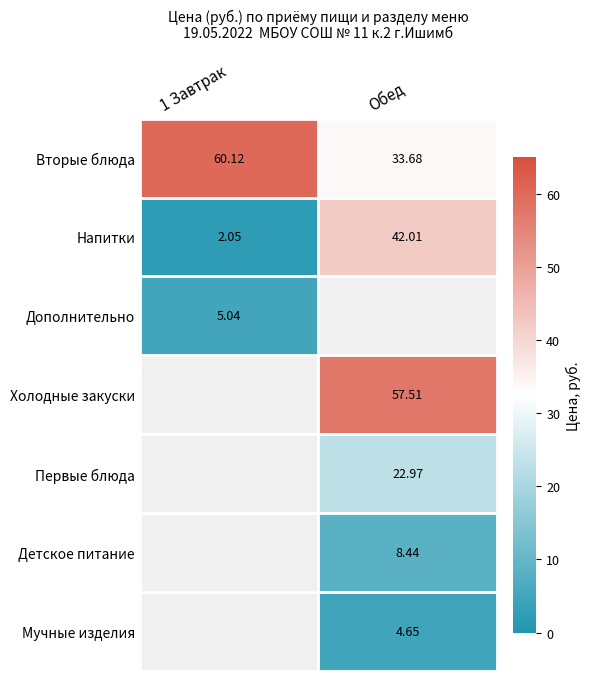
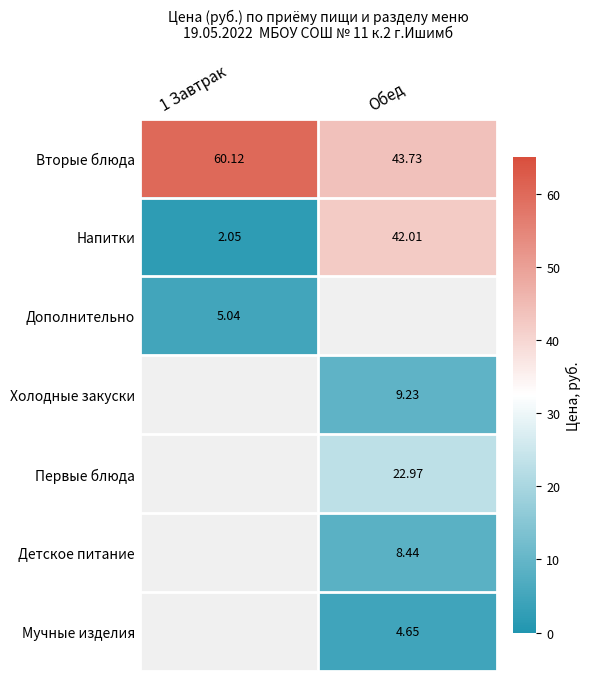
  {
    "Вторые блюда": {
      "1 Завтрак": 60.12,
-     "Обед": 33.68
+     "Обед": 43.73
    },
    "Напитки": {
      "1 Завтрак": 2.05,
      "Обед": 42.01
    },
    "Дополнительно": {
      "1 Завтрак": 5.04
    },
    "Холодные закуски": {
-     "Обед": 57.51
+     "Обед": 9.23
    },
    "Первые блюда": {
      "Обед": 22.97
    },
    "Детское питание": {
      "Обед": 8.44
    },
    "Мучные изделия": {
      "Обед": 4.65
    }
  }
